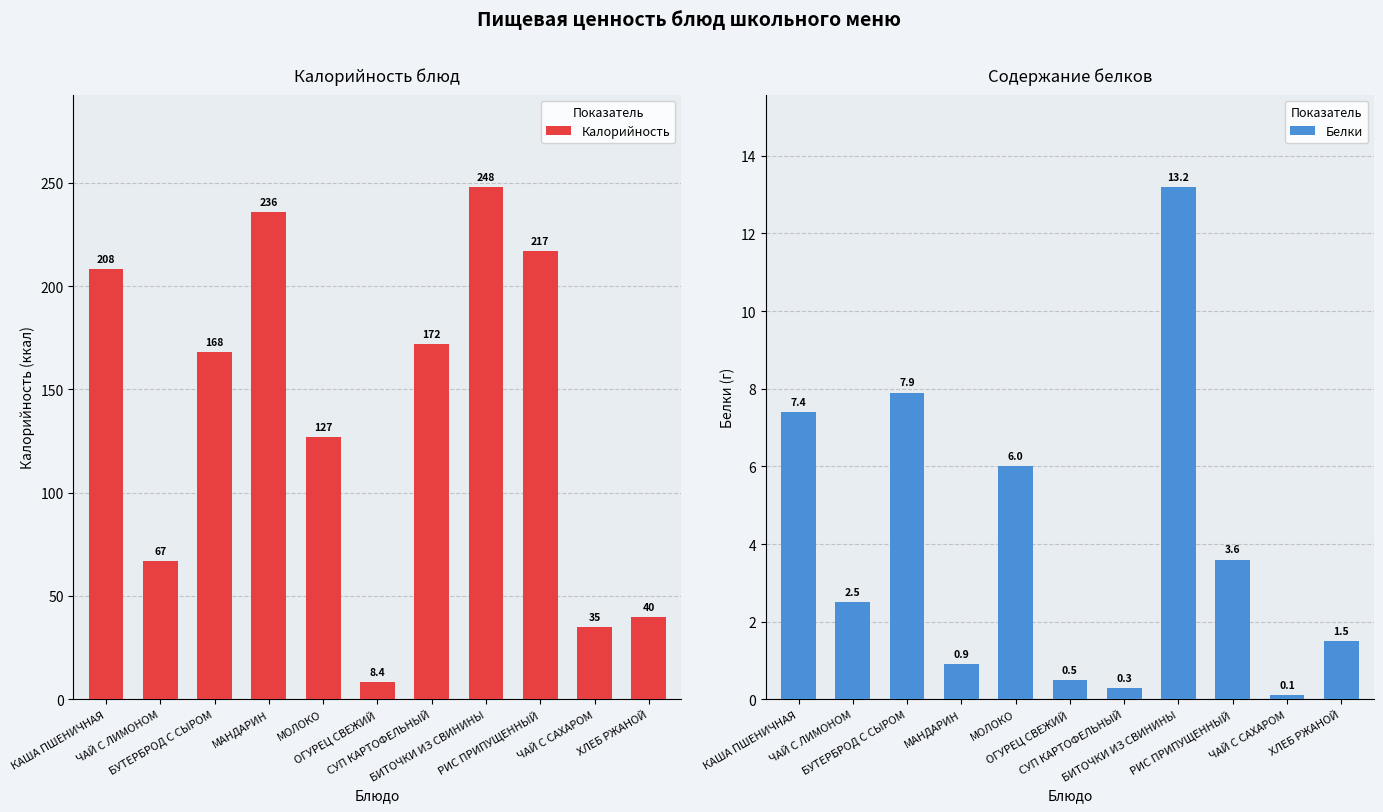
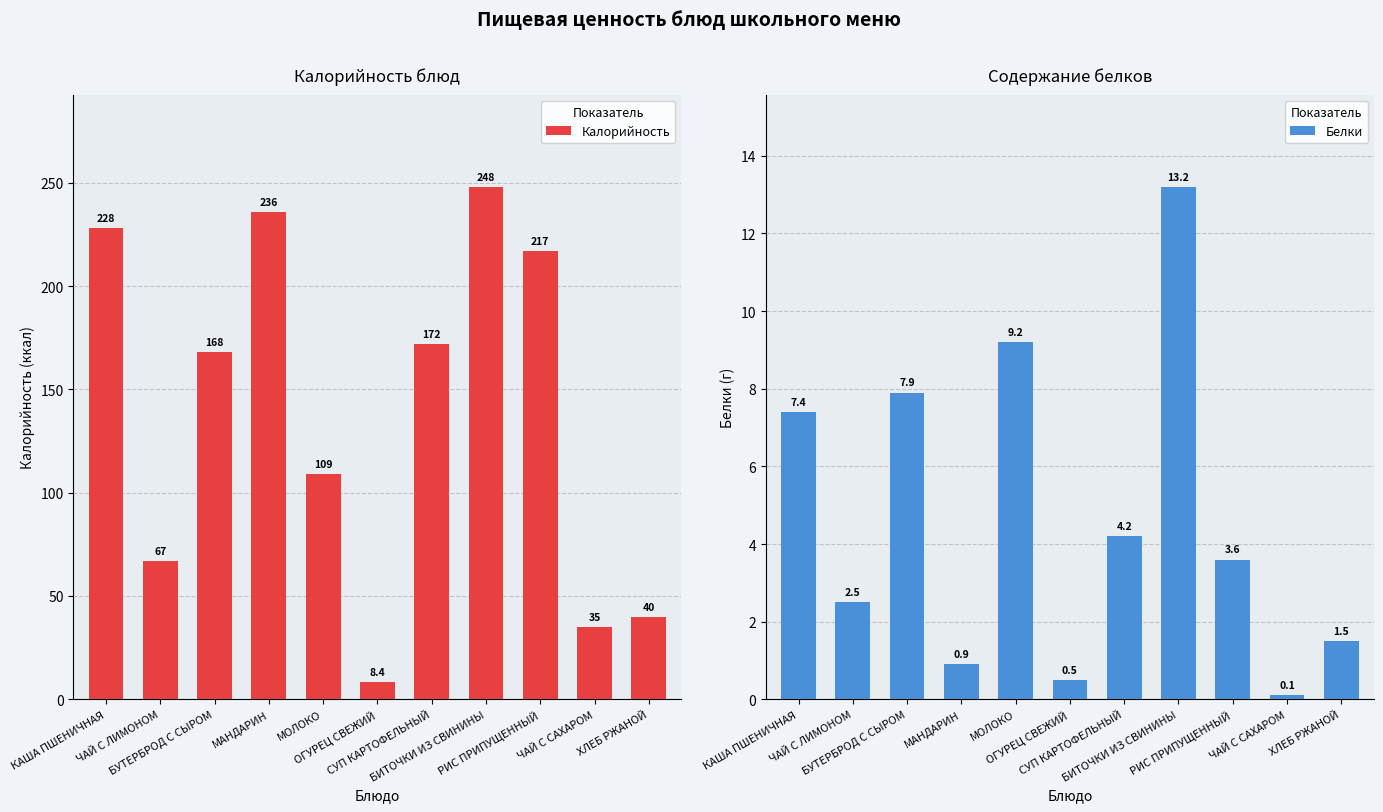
  {
    "Калорийность блюд": {
-     "КАША ПШЕНИЧНАЯ": 208,
+     "КАША ПШЕНИЧНАЯ": 228,
      "ЧАЙ С ЛИМОНОМ": 67,
      "БУТЕРБРОД С СЫРОМ": 168,
      "МАНДАРИН": 236,
-     "МОЛОКО": 127,
+     "МОЛОКО": 109,
      "ОГУРЕЦ СВЕЖИЙ": 8.4,
      "СУП КАРТОФЕЛЬНЫЙ": 172,
      "БИТОЧКИ ИЗ СВИНИНЫ": 248,
      "РИС ПРИПУЩЕННЫЙ": 217,
      "ЧАЙ С САХАРОМ": 35,
      "ХЛЕБ РЖАНОЙ": 40
    },
    "Содержание белков": {
      "КАША ПШЕНИЧНАЯ": 7.4,
      "ЧАЙ С ЛИМОНОМ": 2.5,
      "БУТЕРБРОД С СЫРОМ": 7.9,
      "МАНДАРИН": 0.9,
-     "МОЛОКО": 6.0,
+     "МОЛОКО": 9.2,
      "ОГУРЕЦ СВЕЖИЙ": 0.5,
-     "СУП КАРТОФЕЛЬНЫЙ": 0.3,
+     "СУП КАРТОФЕЛЬНЫЙ": 4.2,
      "БИТОЧКИ ИЗ СВИНИНЫ": 13.2,
      "РИС ПРИПУЩЕННЫЙ": 3.6,
      "ЧАЙ С САХАРОМ": 0.1,
      "ХЛЕБ РЖАНОЙ": 1.5
    }
  }
